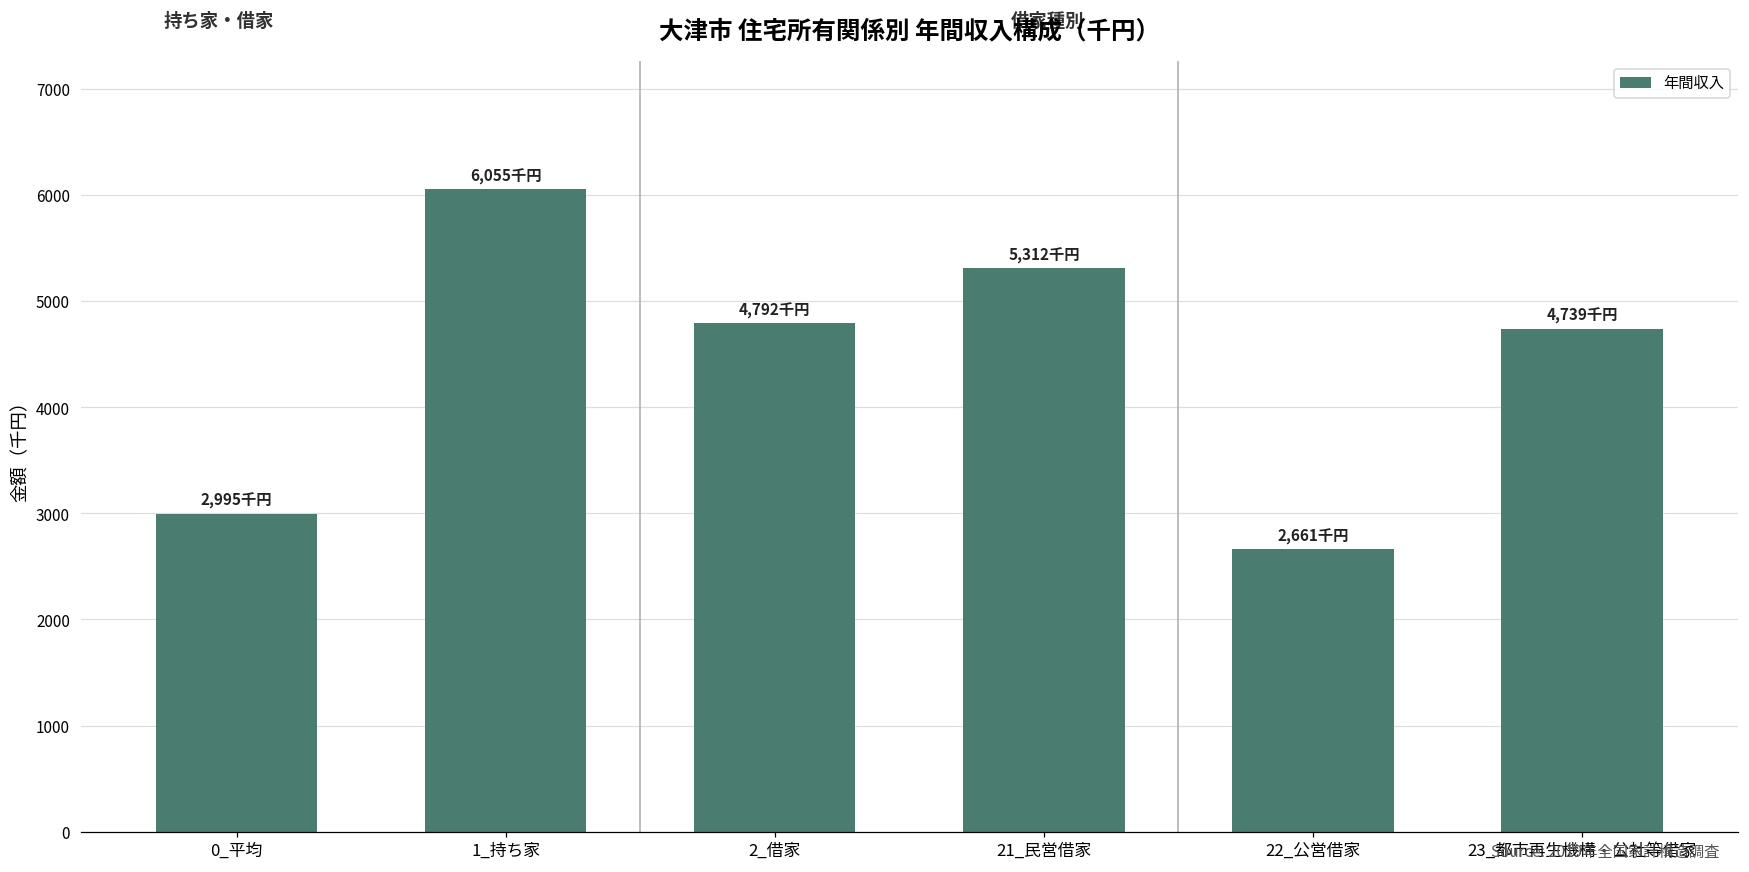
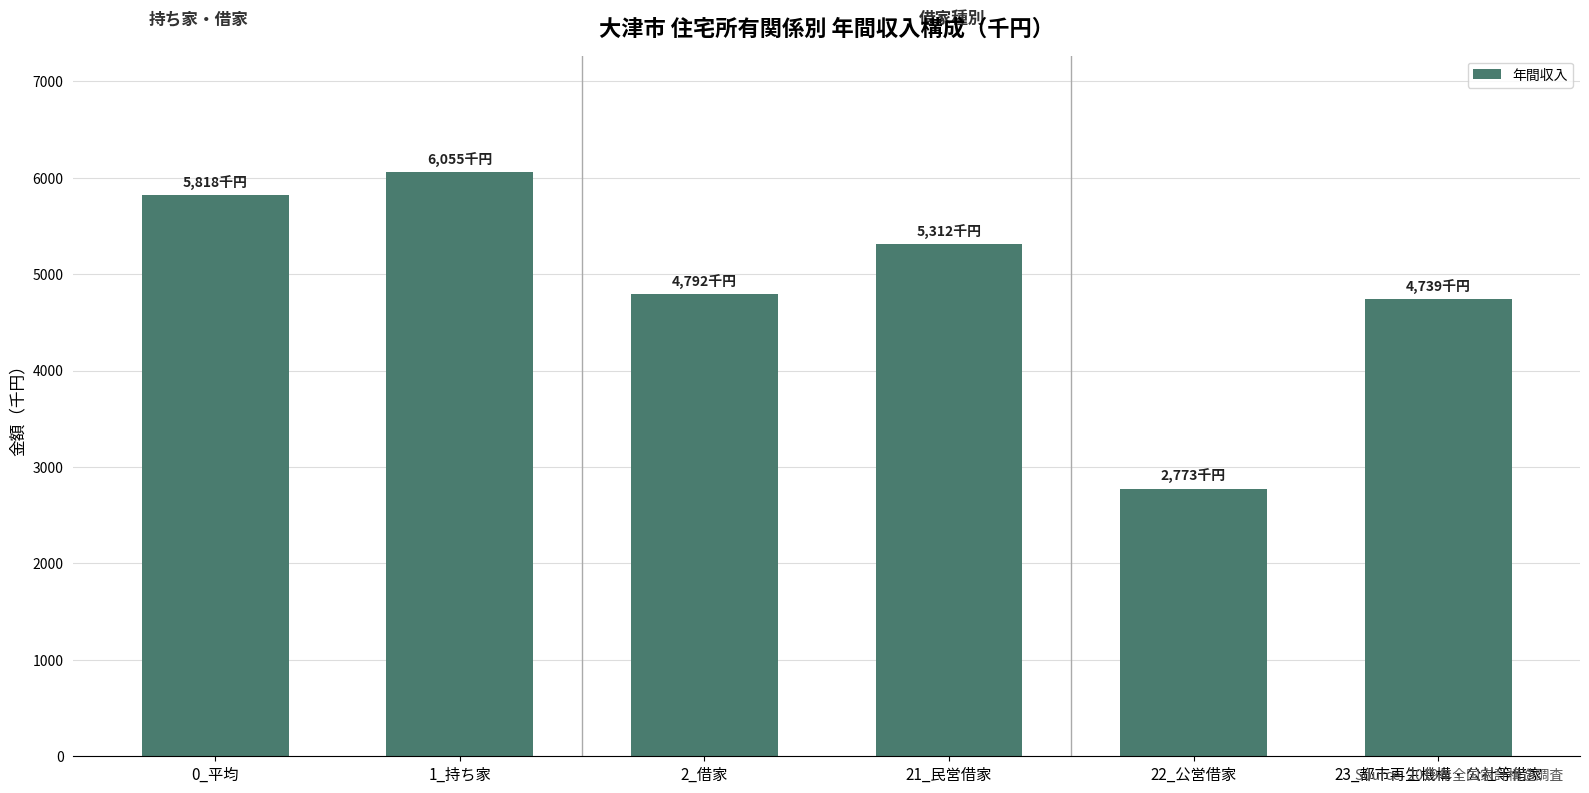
  {
-   "0_平均": "2,995",
+   "0_平均": "5,818",
    "1_持ち家": "6,055",
    "2_借家": "4,792",
    "21_民営借家": "5,312",
-   "22_公営借家": "2,661",
+   "22_公営借家": "2,773",
    "23_都市再生機構・公社等借家": "4,739"
  }
